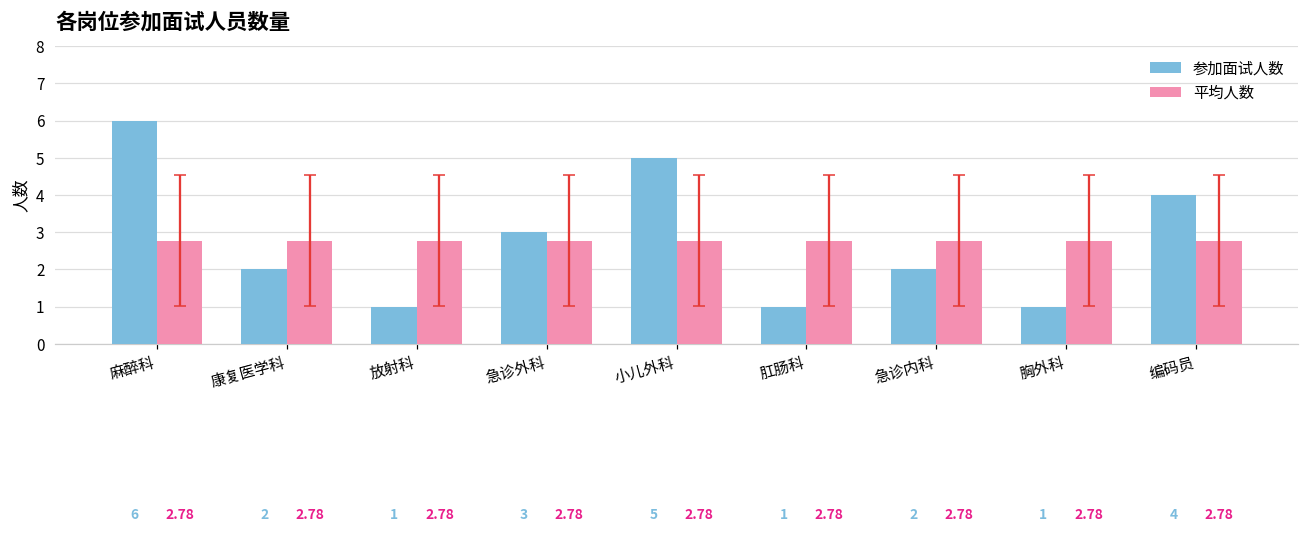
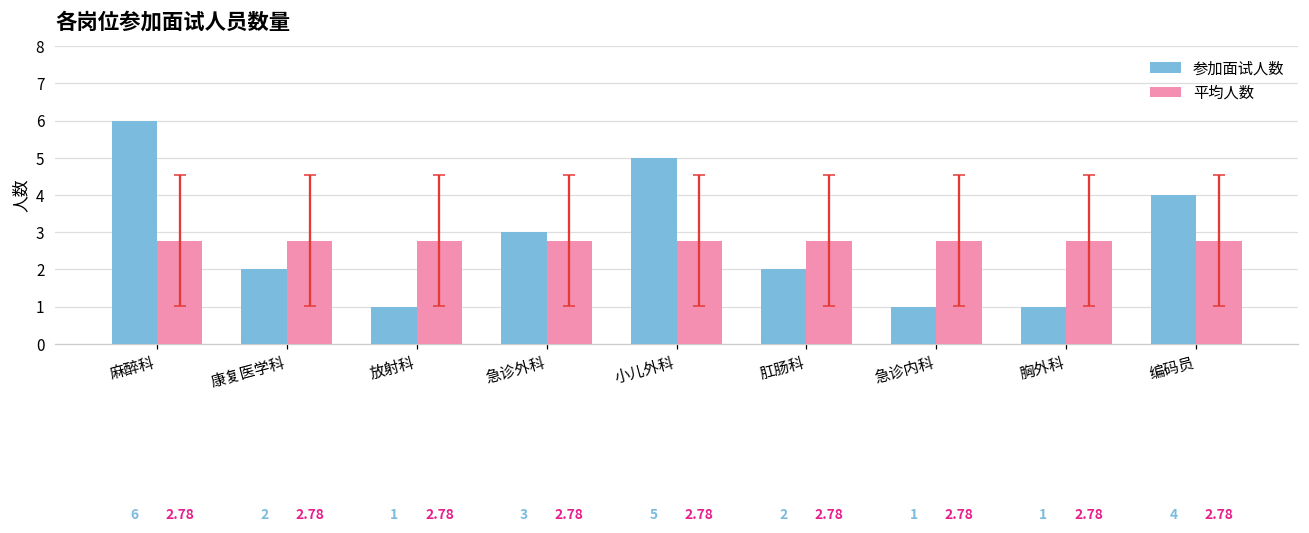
  {
    "参加面试人数": {
-     "肛肠科": 1,
-     "急诊内科": 2
+     "肛肠科": 2,
+     "急诊内科": 1
    },
    "平均人数": {
      "麻醉科": 2.8,
      "康复医学科": 2.8,
      "放射科": 2.8,
      "急诊外科": 2.8,
      "小儿外科": 2.8,
      "肛肠科": 2.8,
      "急诊内科": 2.8,
      "胸外科": 2.8,
      "编码员": 2.8
    }
  }
